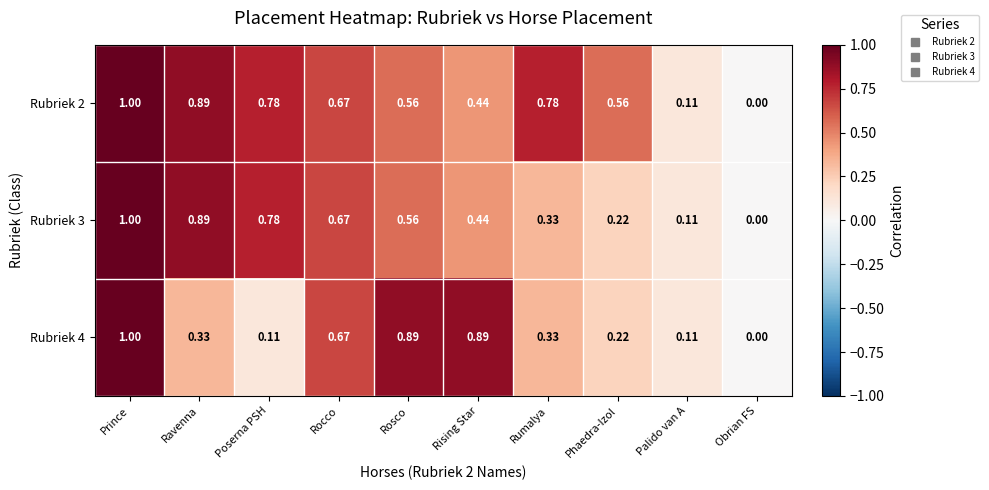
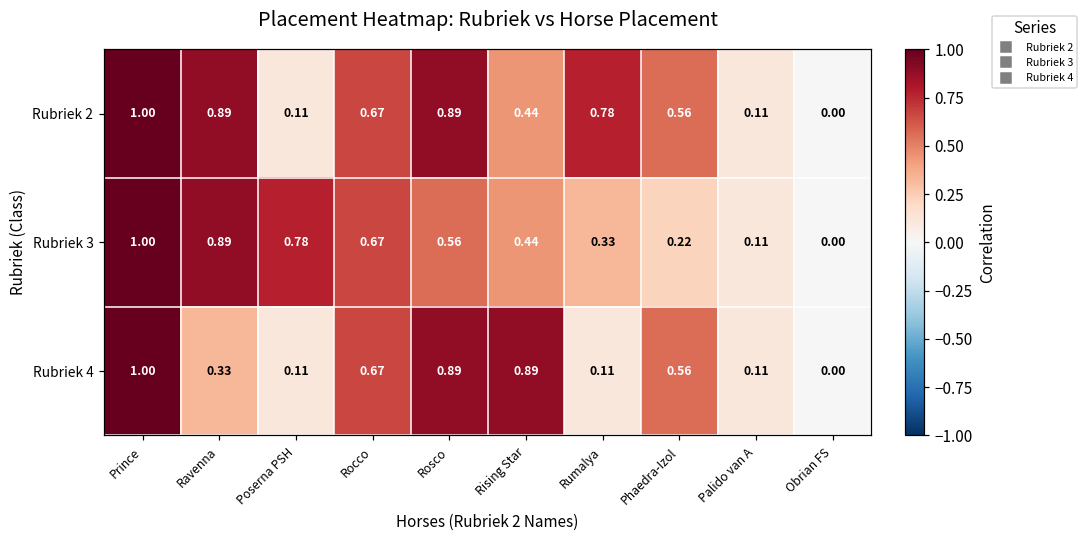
  {
    "Rubriek 2": {
      "Prince": 1.00,
      "Ravenna": 0.89,
-     "Poserna PSH": 0.78,
+     "Poserna PSH": 0.11,
      "Rocco": 0.67,
-     "Rosco": 0.56,
+     "Rosco": 0.89,
      "Rising Star": 0.44,
      "Rumalya": 0.78,
      "Phaedra-Izol": 0.56,
      "Palido van A": 0.11,
      "Obrian FS": 0.00
    },
    "Rubriek 3": {
      "Prince": 1.00,
      "Ravenna": 0.89,
      "Poserna PSH": 0.78,
      "Rocco": 0.67,
      "Rosco": 0.56,
      "Rising Star": 0.44,
      "Rumalya": 0.33,
      "Phaedra-Izol": 0.22,
      "Palido van A": 0.11,
      "Obrian FS": 0.00
    },
    "Rubriek 4": {
      "Prince": 1.00,
      "Ravenna": 0.33,
      "Poserna PSH": 0.11,
      "Rocco": 0.67,
      "Rosco": 0.89,
      "Rising Star": 0.89,
-     "Rumalya": 0.33,
-     "Phaedra-Izol": 0.22,
+     "Rumalya": 0.11,
+     "Phaedra-Izol": 0.56,
      "Palido van A": 0.11,
      "Obrian FS": 0.00
    }
  }
